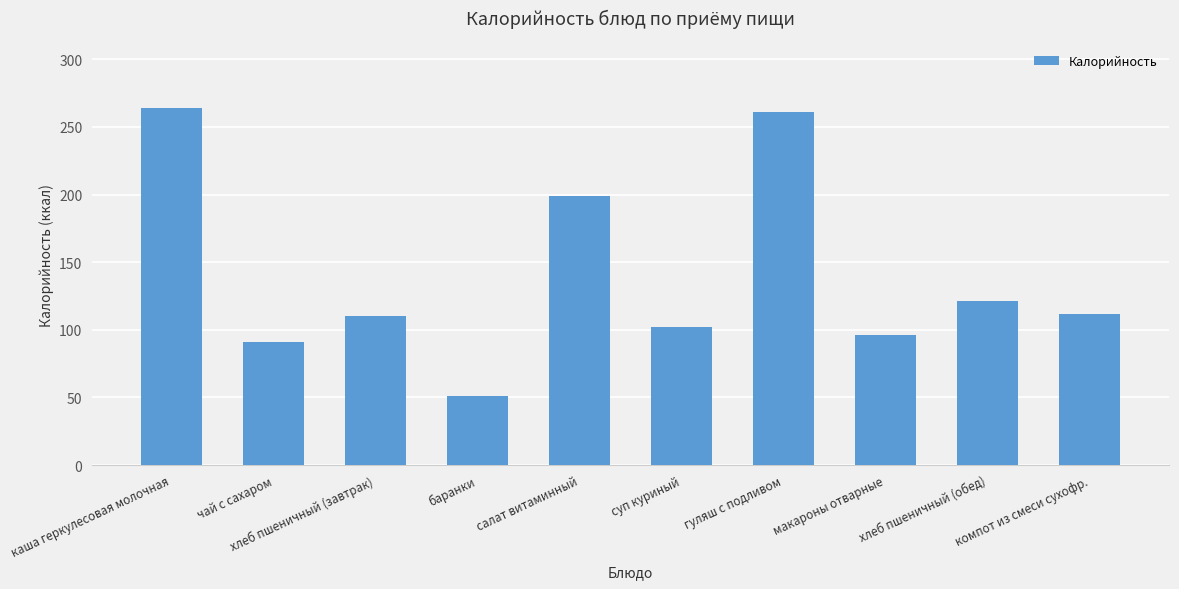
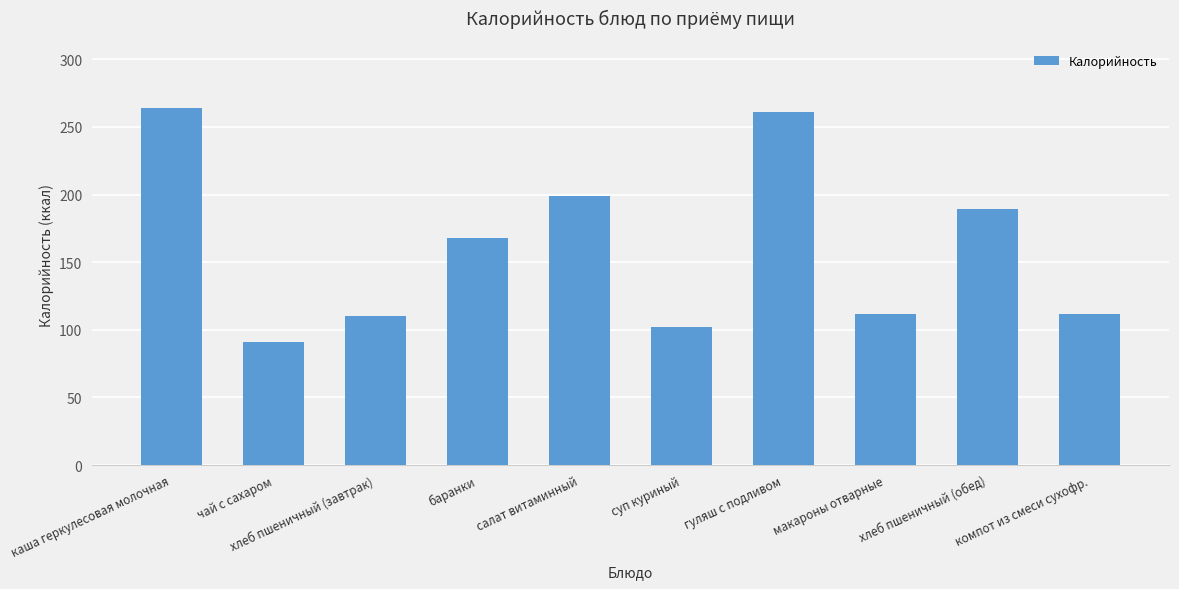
  {
    "каша геркулесовая молочная": 264,
    "чай с сахаром": 91,
    "хлеб пшеничный (завтрак)": 110,
-   "баранки": 51,
+   "баранки": 168,
    "салат витаминный": 199,
    "суп куриный": 102,
    "гуляш с подливом": 261,
-   "макароны отварные": 96,
-   "хлеб пшеничный (обед)": 121,
+   "макароны отварные": 112,
+   "хлеб пшеничный (обед)": 189,
    "компот из смеси сухофр.": 112
  }
